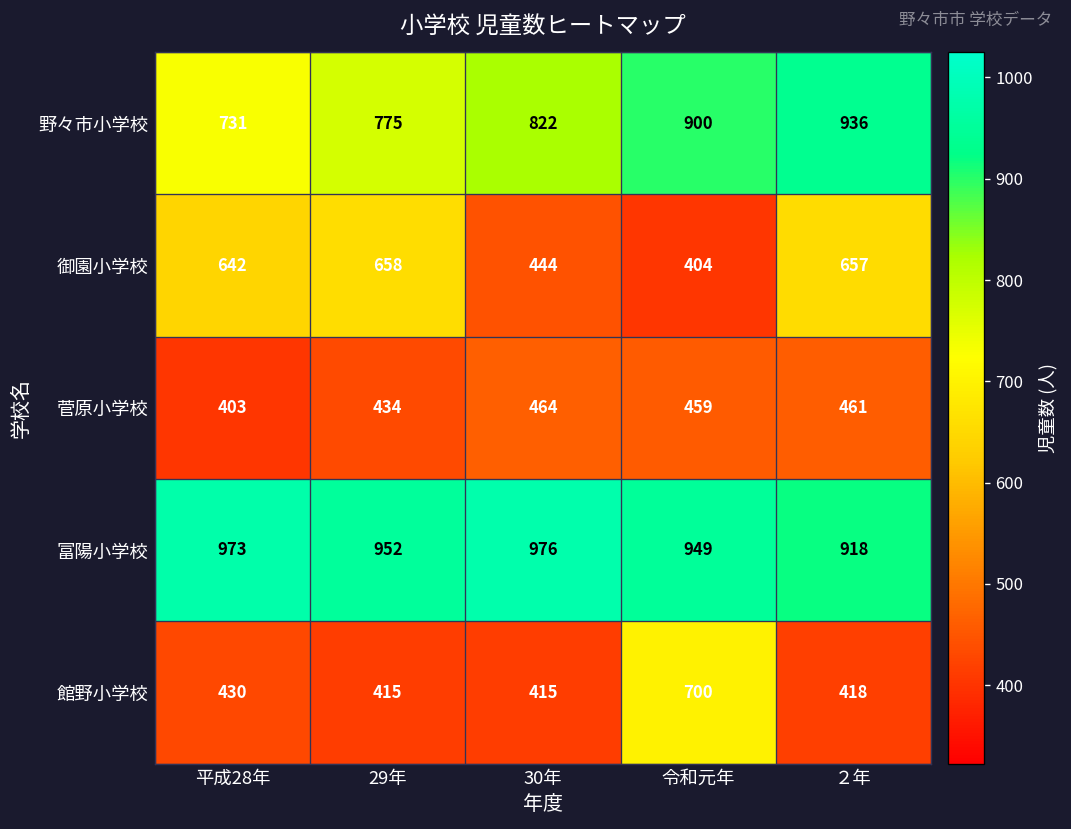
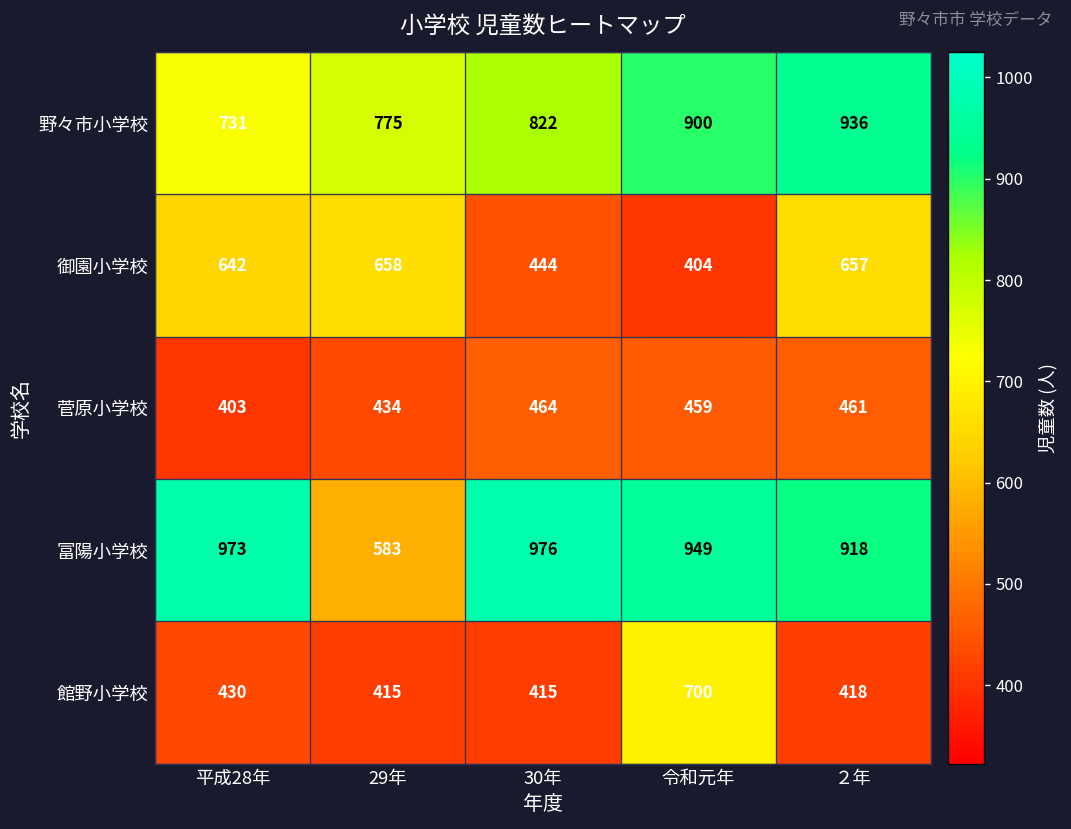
  {
    "野々市小学校": {
      "平成28年": 731,
      "29年": 775,
      "30年": 822,
      "令和元年": 900,
      "２年": 936
    },
    "御園小学校": {
      "平成28年": 642,
      "29年": 658,
      "30年": 444,
      "令和元年": 404,
      "２年": 657
    },
    "菅原小学校": {
      "平成28年": 403,
      "29年": 434,
      "30年": 464,
      "令和元年": 459,
      "２年": 461
    },
    "富陽小学校": {
      "平成28年": 973,
-     "29年": 952,
+     "29年": 583,
      "30年": 976,
      "令和元年": 949,
      "２年": 918
    },
    "館野小学校": {
      "平成28年": 430,
      "29年": 415,
      "30年": 415,
      "令和元年": 700,
      "２年": 418
    }
  }
